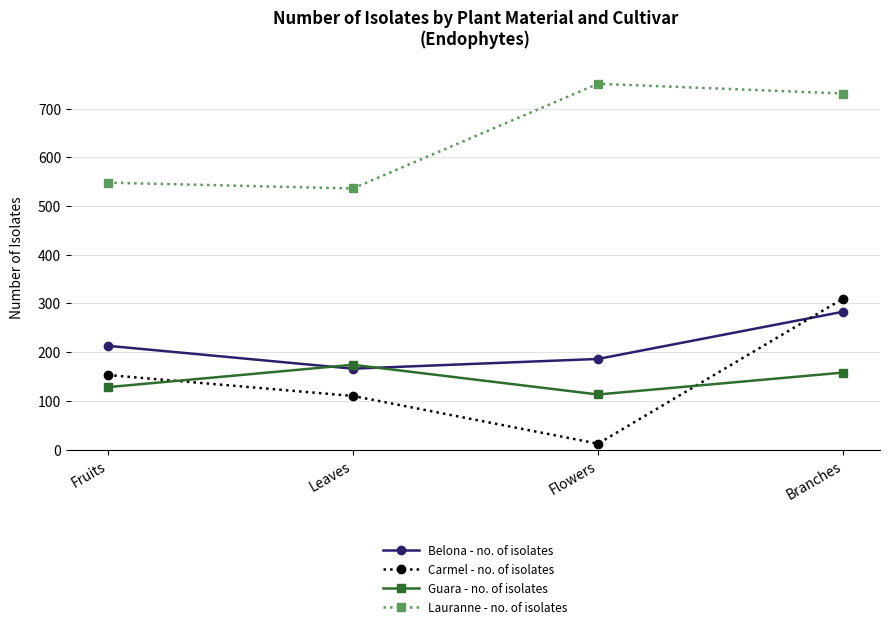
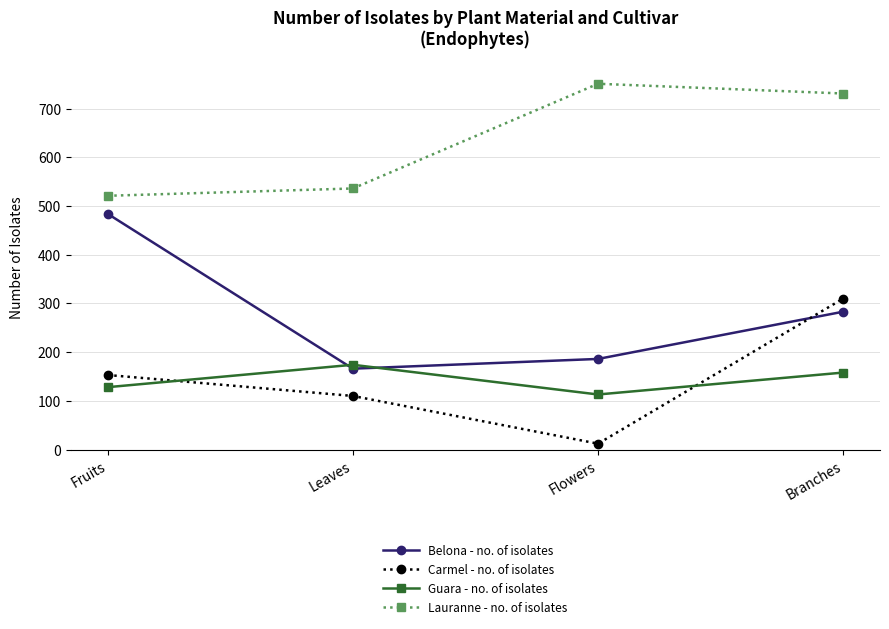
  {
    "Belona - no. of isolates": {
-     "Fruits": 210,
+     "Fruits": 480,
      "Leaves": 170,
      "Flowers": 190,
      "Branches": 280
    },
    "Carmel - no. of isolates": {
      "Fruits": 150,
      "Leaves": 110,
      "Flowers": 10,
      "Branches": 310
    },
    "Guara - no. of isolates": {
      "Fruits": 130,
      "Leaves": 170,
      "Flowers": 110,
      "Branches": 160
    },
    "Lauranne - no. of isolates": {
-     "Fruits": 550,
+     "Fruits": 520,
      "Leaves": 540,
      "Flowers": 750,
      "Branches": 730
    }
  }
